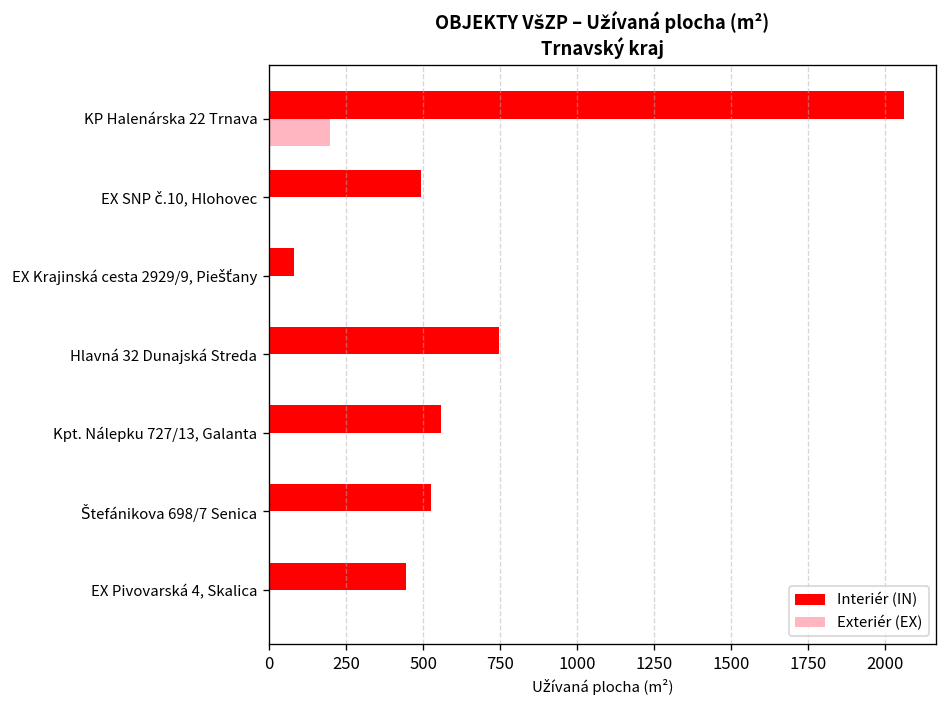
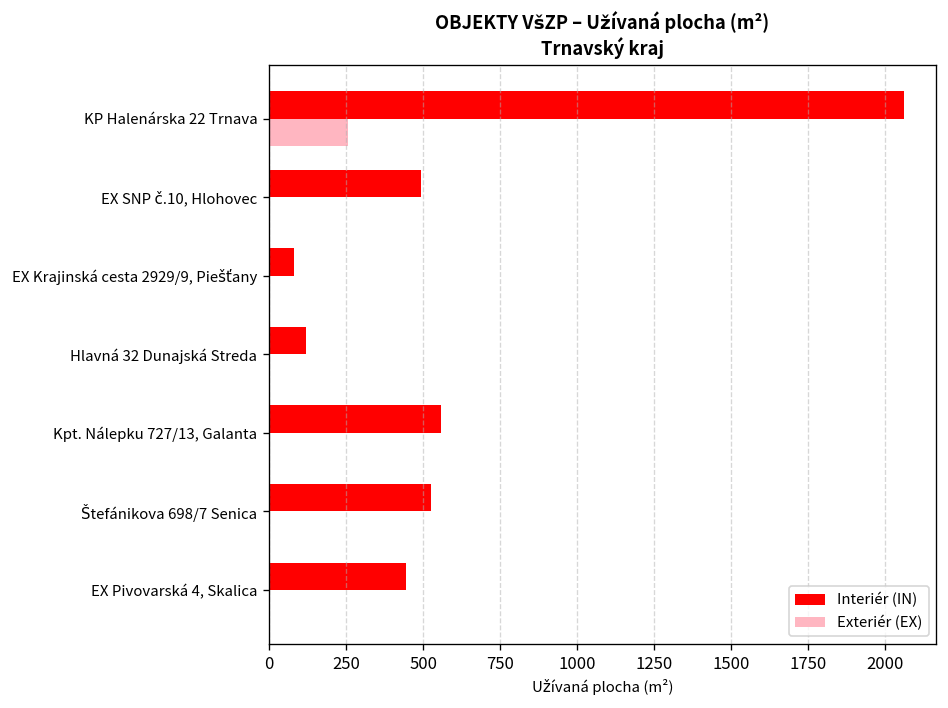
  {
    "Interiér (IN)": {
      "KP Halenárska 22 Trnava": 2060,
      "EX SNP č.10, Hlohovec": 490,
      "EX Krajinská cesta 2929/9, Piešťany": 80,
-     "Hlavná 32 Dunajská Streda": 750,
+     "Hlavná 32 Dunajská Streda": 120,
      "Kpt. Nálepku 727/13, Galanta": 560,
      "Štefánikova 698/7 Senica": 530,
      "EX Pivovarská 4, Skalica": 440
    },
    "Exteriér (EX)": {
-     "KP Halenárska 22 Trnava": 200,
+     "KP Halenárska 22 Trnava": 260,
      "EX SNP č.10, Hlohovec": 0,
      "EX Krajinská cesta 2929/9, Piešťany": 0,
      "Hlavná 32 Dunajská Streda": 0,
      "Kpt. Nálepku 727/13, Galanta": 0,
      "Štefánikova 698/7 Senica": 0,
      "EX Pivovarská 4, Skalica": 0
    }
  }
